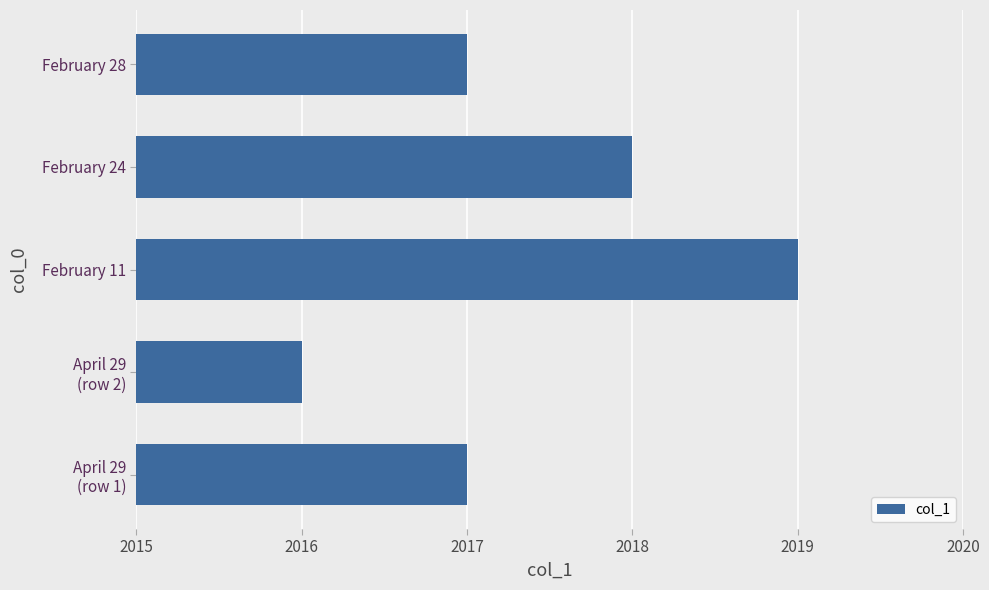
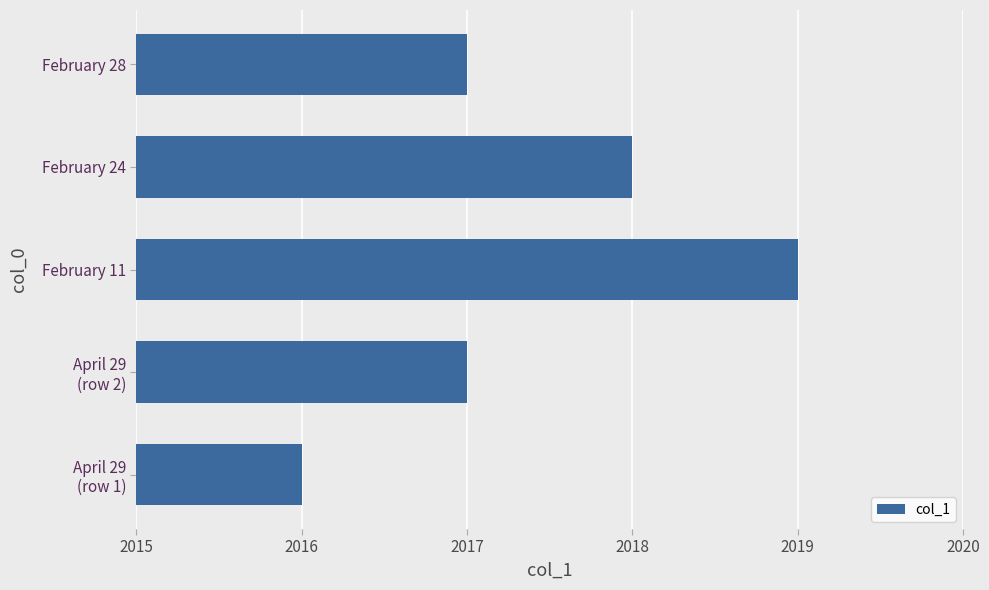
  {
    "February 28": 2017,
    "February 24": 2018,
    "February 11": 2019,
-   "April 29 (row 2)": 2016,
-   "April 29 (row 1)": 2017
+   "April 29 (row 2)": 2017,
+   "April 29 (row 1)": 2016
  }
